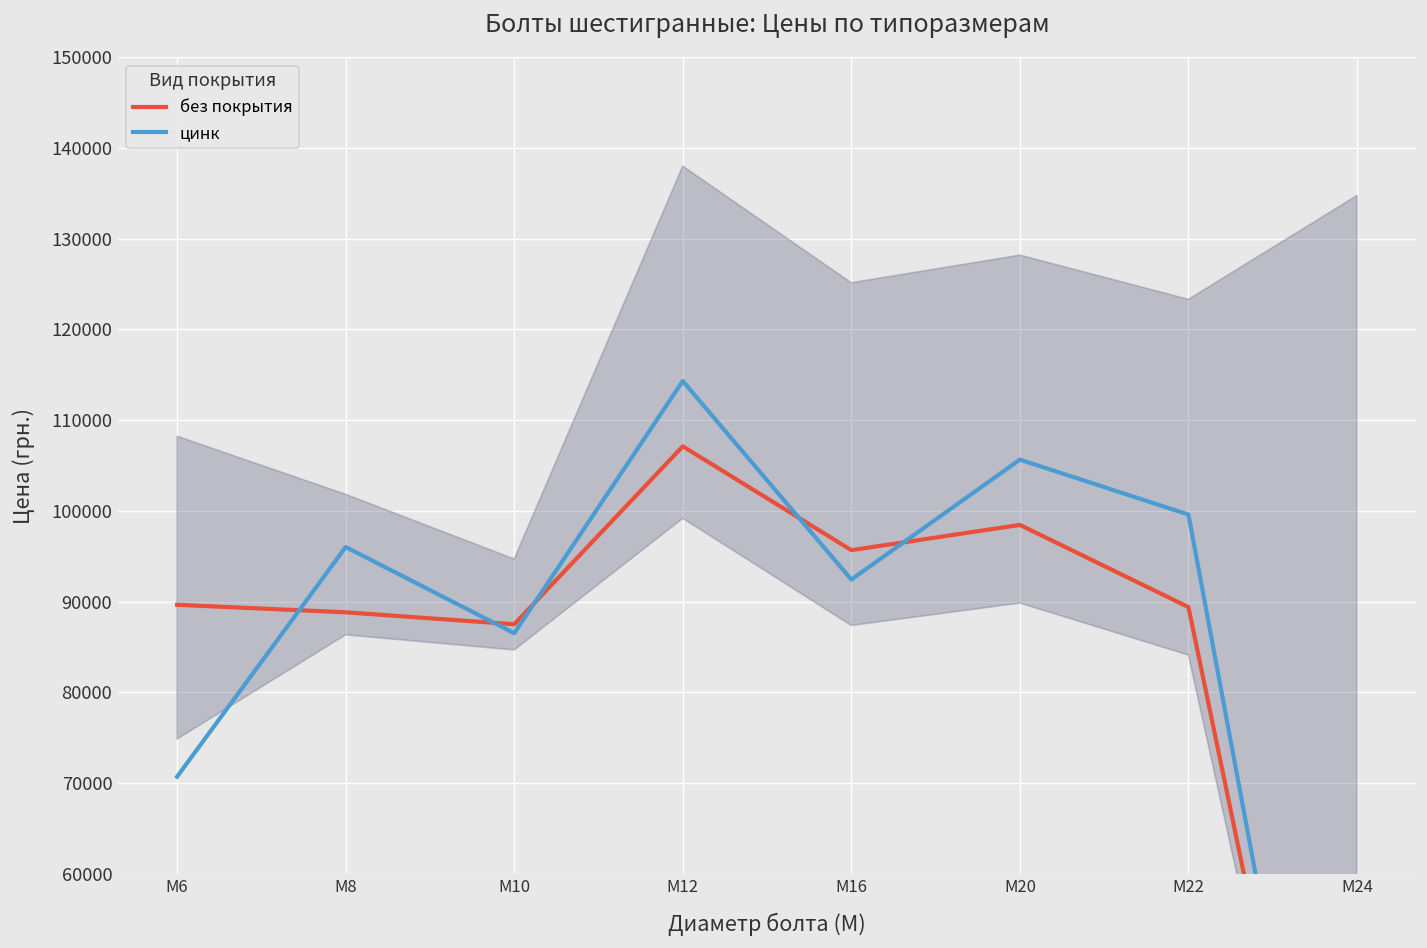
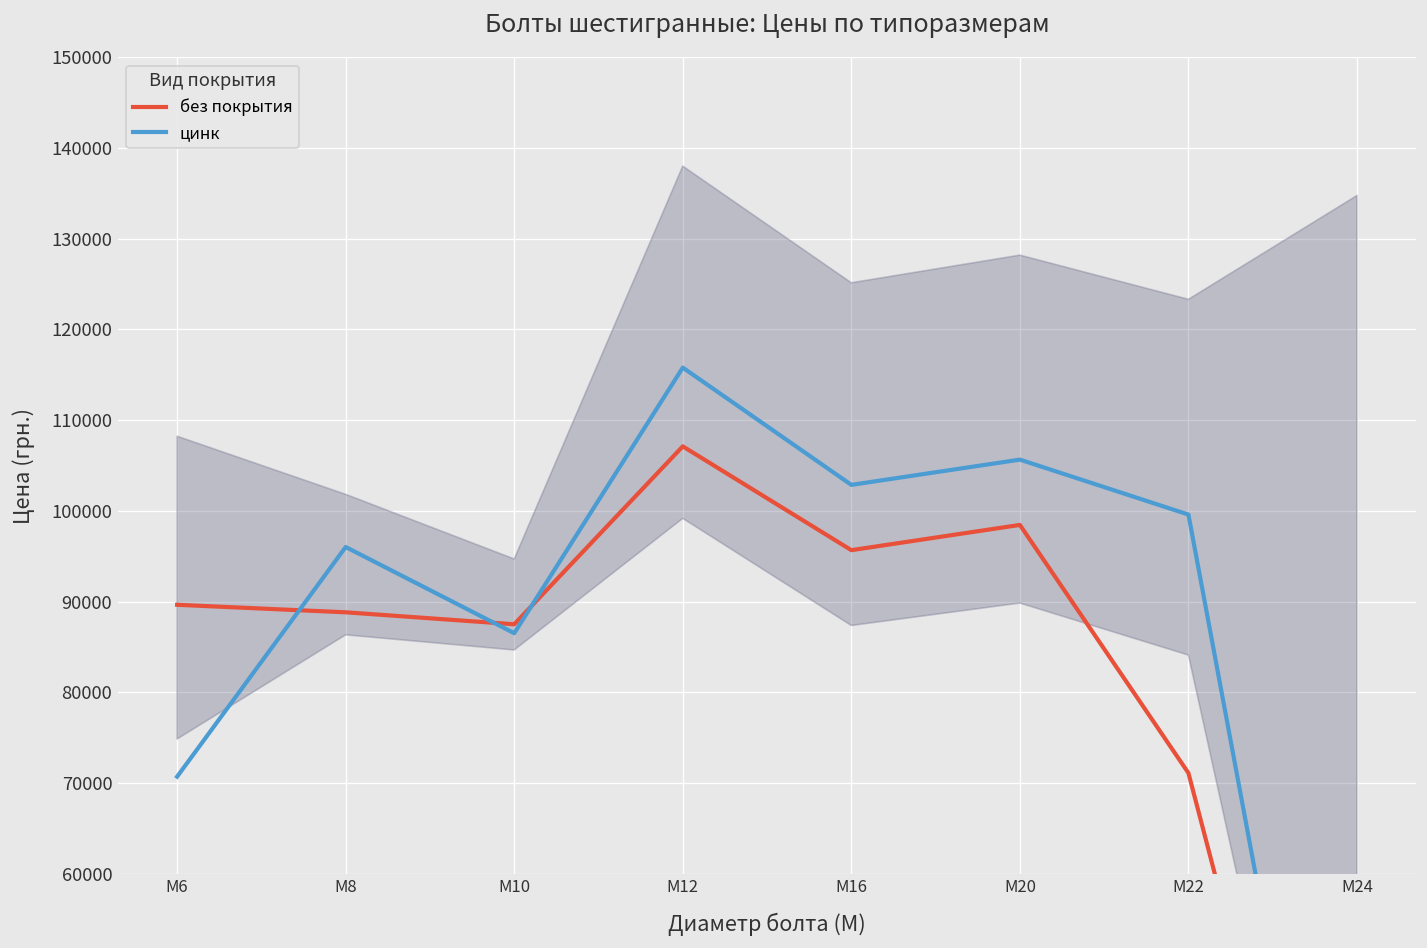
  {
    "без покрытия": {
      "М6": 90000,
      "М8": 89000,
      "М10": 87000,
      "М12": 107000,
      "М16": 96000,
      "М20": 98000,
-     "М22": 89000
+     "М22": 71000
    },
    "цинк": {
      "М6": 71000,
      "М8": 96000,
      "М10": 87000,
-     "М12": 114000,
-     "М16": 92000,
+     "М12": 116000,
+     "М16": 103000,
      "М20": 106000,
      "М22": 100000
    }
  }
